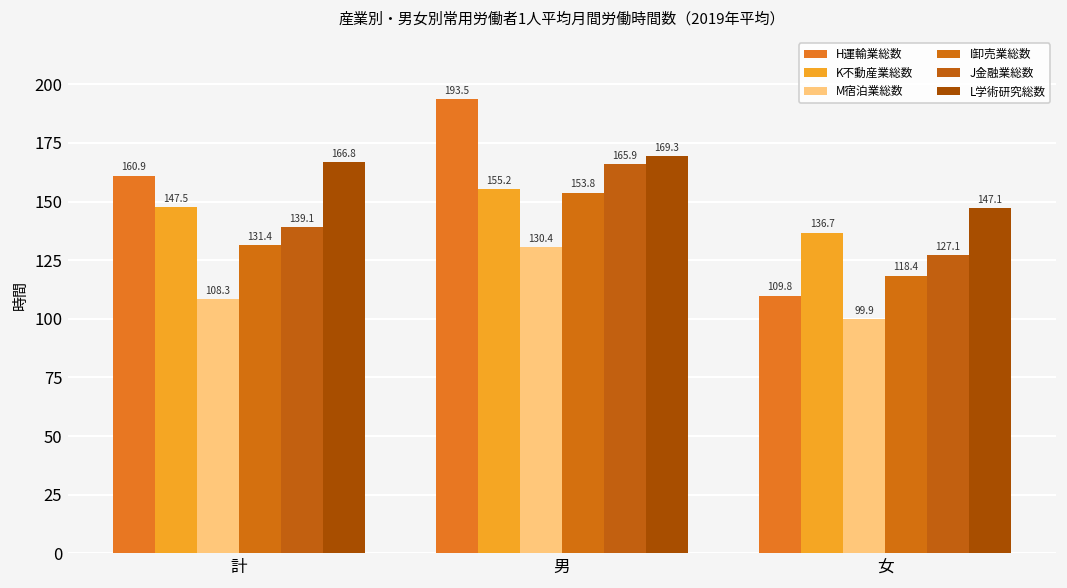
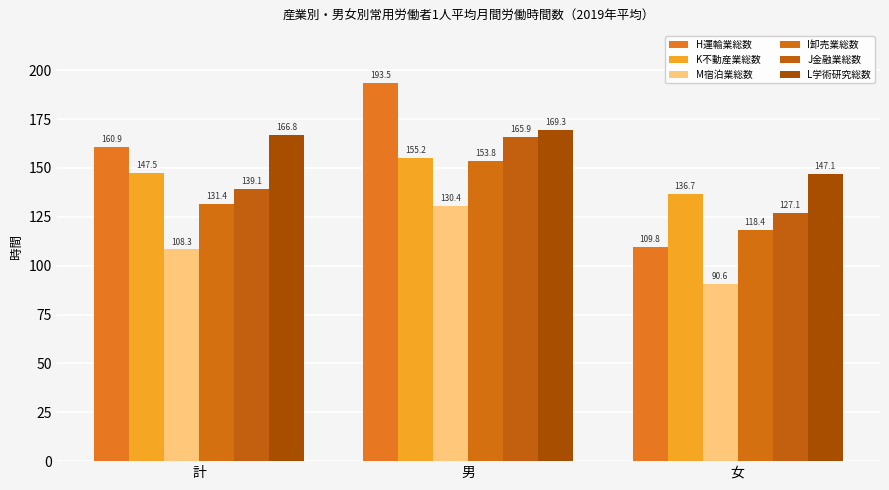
  {
    "M宿泊業総数": {
      "計": 108.3,
      "男": 130.4,
-     "女": 99.9
+     "女": 90.6
    }
  }
